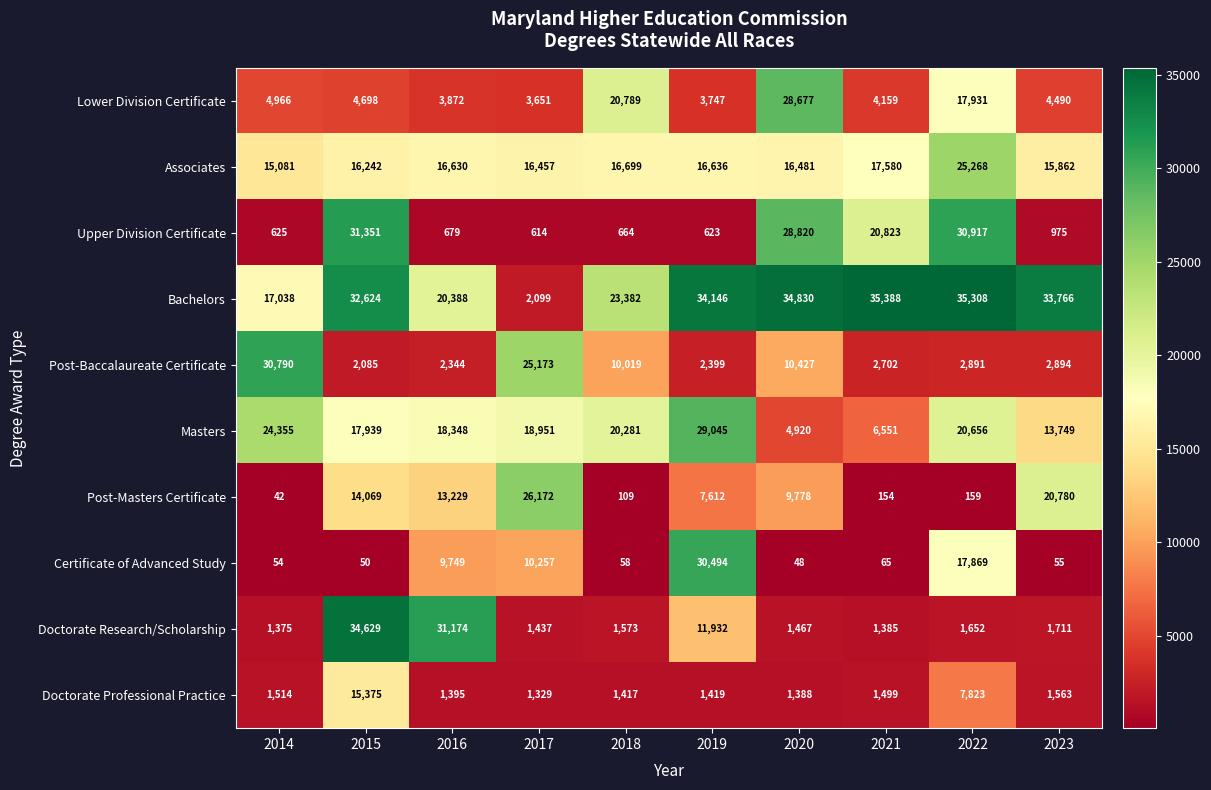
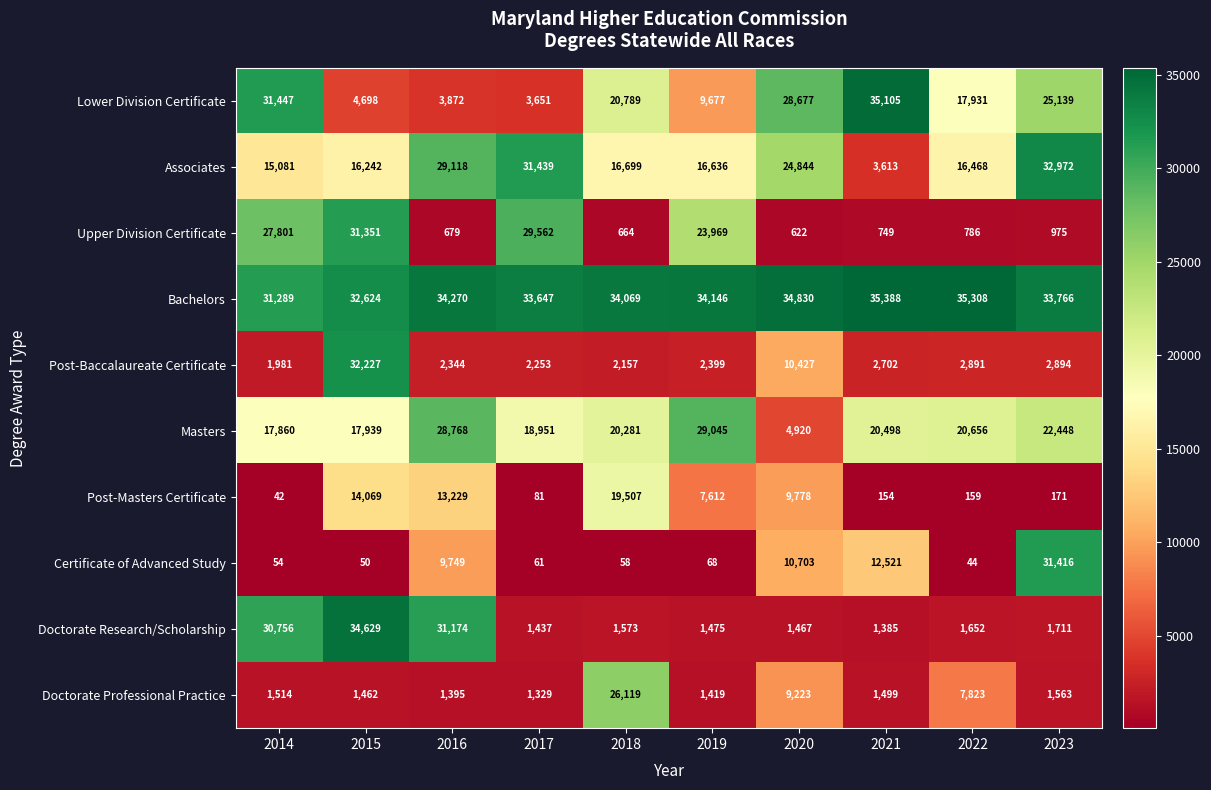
  {
    "Lower Division Certificate": {
-     "2014": "4,966",
+     "2014": "31,447",
      "2015": "4,698",
      "2016": "3,872",
      "2017": "3,651",
      "2018": "20,789",
-     "2019": "3,747",
+     "2019": "9,677",
      "2020": "28,677",
-     "2021": "4,159",
+     "2021": "35,105",
      "2022": "17,931",
-     "2023": "4,490"
+     "2023": "25,139"
    },
    "Associates": {
      "2014": "15,081",
      "2015": "16,242",
-     "2016": "16,630",
-     "2017": "16,457",
+     "2016": "29,118",
+     "2017": "31,439",
      "2018": "16,699",
      "2019": "16,636",
-     "2020": "16,481",
-     "2021": "17,580",
-     "2022": "25,268",
-     "2023": "15,862"
+     "2020": "24,844",
+     "2021": "3,613",
+     "2022": "16,468",
+     "2023": "32,972"
    },
    "Upper Division Certificate": {
-     "2014": "625",
+     "2014": "27,801",
      "2015": "31,351",
      "2016": "679",
-     "2017": "614",
+     "2017": "29,562",
      "2018": "664",
-     "2019": "623",
-     "2020": "28,820",
-     "2021": "20,823",
-     "2022": "30,917",
+     "2019": "23,969",
+     "2020": "622",
+     "2021": "749",
+     "2022": "786",
      "2023": "975"
    },
    "Bachelors": {
-     "2014": "17,038",
+     "2014": "31,289",
      "2015": "32,624",
-     "2016": "20,388",
-     "2017": "2,099",
-     "2018": "23,382",
+     "2016": "34,270",
+     "2017": "33,647",
+     "2018": "34,069",
      "2019": "34,146",
      "2020": "34,830",
      "2021": "35,388",
      "2022": "35,308",
      "2023": "33,766"
    },
    "Post-Baccalaureate Certificate": {
-     "2014": "30,790",
-     "2015": "2,085",
+     "2014": "1,981",
+     "2015": "32,227",
      "2016": "2,344",
-     "2017": "25,173",
-     "2018": "10,019",
+     "2017": "2,253",
+     "2018": "2,157",
      "2019": "2,399",
      "2020": "10,427",
      "2021": "2,702",
      "2022": "2,891",
      "2023": "2,894"
    },
    "Masters": {
-     "2014": "24,355",
+     "2014": "17,860",
      "2015": "17,939",
-     "2016": "18,348",
+     "2016": "28,768",
      "2017": "18,951",
      "2018": "20,281",
      "2019": "29,045",
      "2020": "4,920",
-     "2021": "6,551",
+     "2021": "20,498",
      "2022": "20,656",
-     "2023": "13,749"
+     "2023": "22,448"
    },
    "Post-Masters Certificate": {
      "2014": "42",
      "2015": "14,069",
      "2016": "13,229",
-     "2017": "26,172",
-     "2018": "109",
+     "2017": "81",
+     "2018": "19,507",
      "2019": "7,612",
      "2020": "9,778",
      "2021": "154",
      "2022": "159",
-     "2023": "20,780"
+     "2023": "171"
    },
    "Certificate of Advanced Study": {
      "2014": "54",
      "2015": "50",
      "2016": "9,749",
-     "2017": "10,257",
+     "2017": "61",
      "2018": "58",
-     "2019": "30,494",
-     "2020": "48",
-     "2021": "65",
-     "2022": "17,869",
-     "2023": "55"
+     "2019": "68",
+     "2020": "10,703",
+     "2021": "12,521",
+     "2022": "44",
+     "2023": "31,416"
    },
    "Doctorate Research/Scholarship": {
-     "2014": "1,375",
+     "2014": "30,756",
      "2015": "34,629",
      "2016": "31,174",
      "2017": "1,437",
      "2018": "1,573",
-     "2019": "11,932",
+     "2019": "1,475",
      "2020": "1,467",
      "2021": "1,385",
      "2022": "1,652",
      "2023": "1,711"
    },
    "Doctorate Professional Practice": {
      "2014": "1,514",
-     "2015": "15,375",
+     "2015": "1,462",
      "2016": "1,395",
      "2017": "1,329",
-     "2018": "1,417",
+     "2018": "26,119",
      "2019": "1,419",
-     "2020": "1,388",
+     "2020": "9,223",
      "2021": "1,499",
      "2022": "7,823",
      "2023": "1,563"
    }
  }
